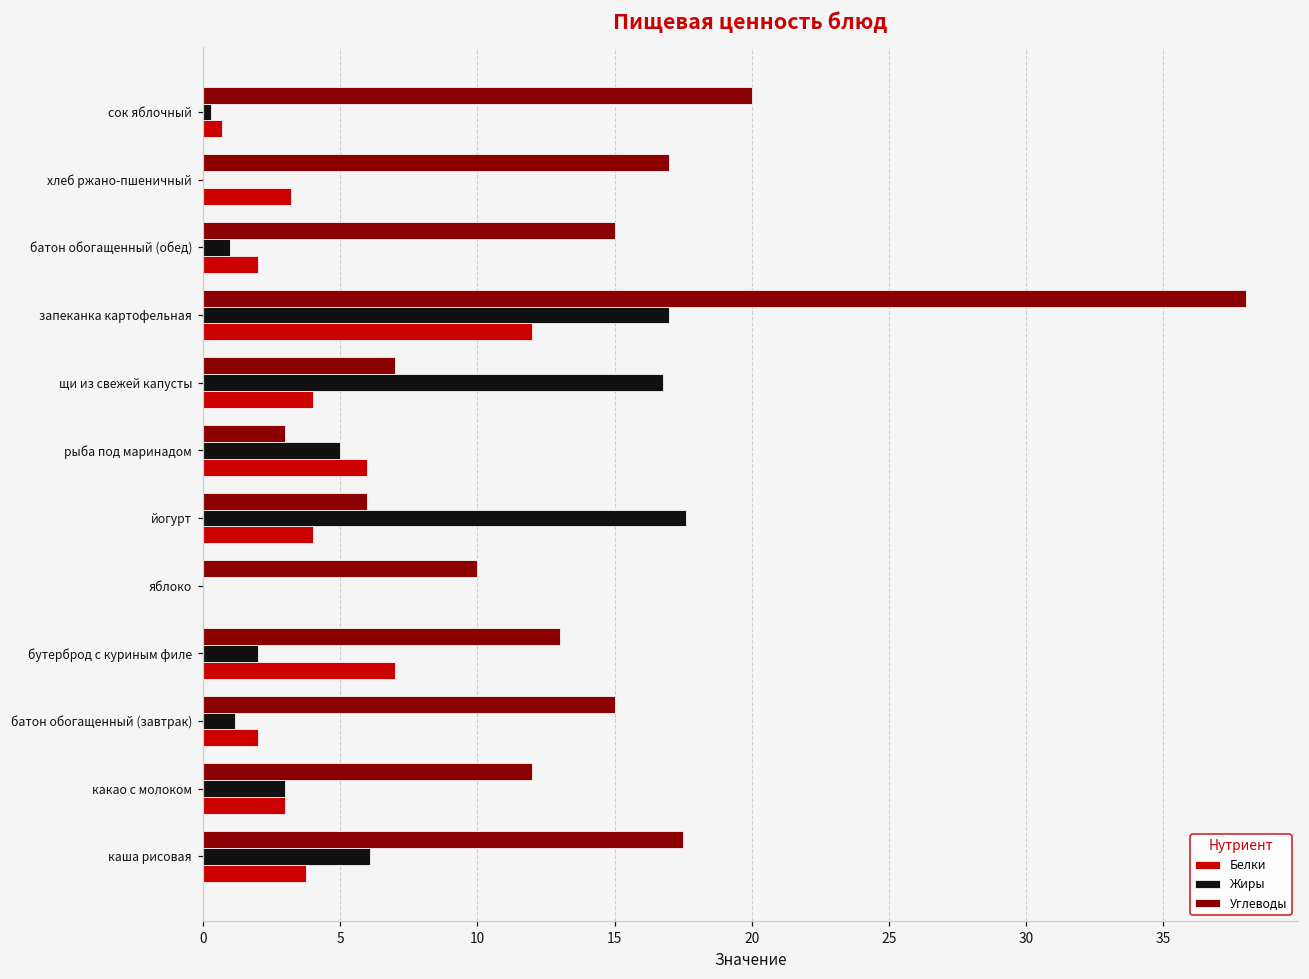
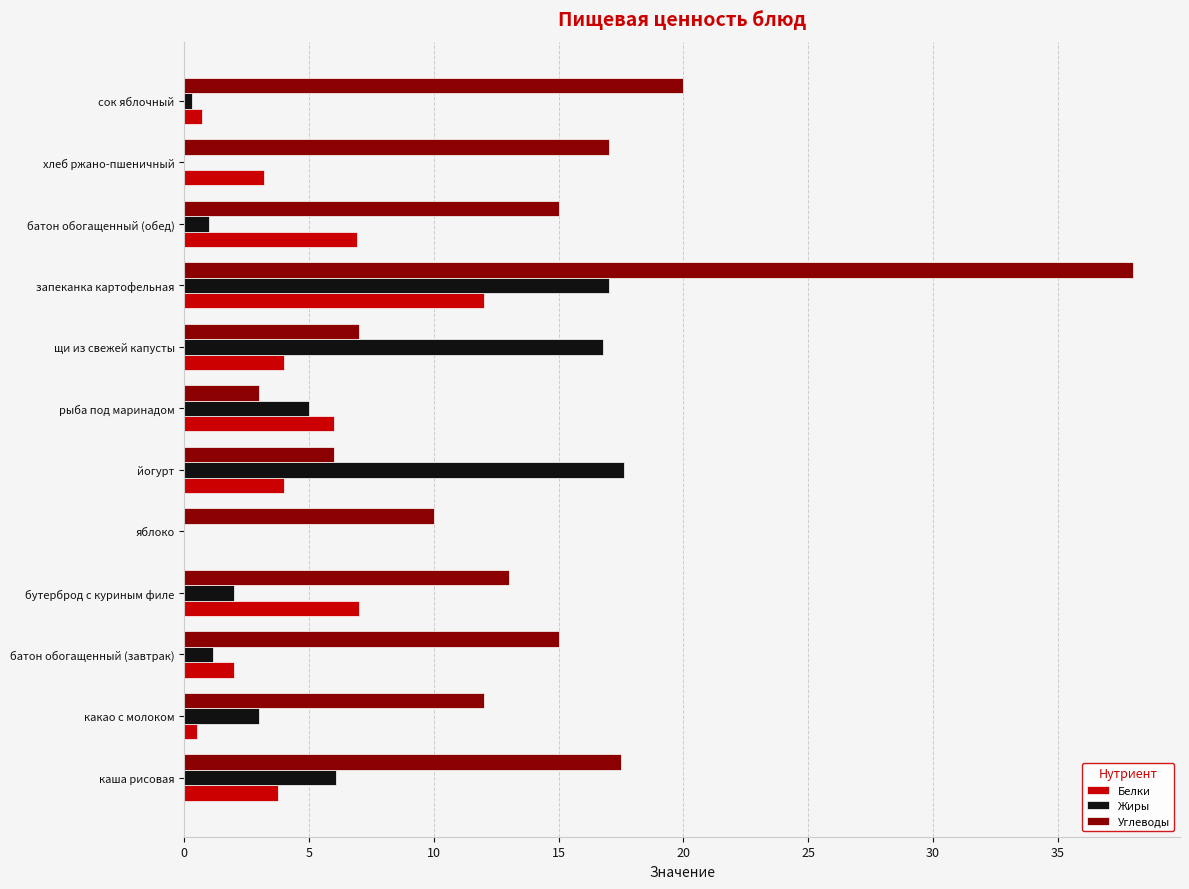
  {
    "Белки": {
      "сок яблочный": 0.7,
      "хлеб ржано-пшеничный": 3.2,
-     "батон обогащенный (обед)": 2.0,
+     "батон обогащенный (обед)": 6.9,
      "запеканка картофельная": 12.0,
      "щи из свежей капусты": 4.0,
      "рыба под маринадом": 6.0,
      "йогурт": 4.0,
      "яблоко": 0.0,
      "бутерброд с куриным филе": 7.0,
      "батон обогащенный (завтрак)": 2.0,
-     "какао с молоком": 3.0,
+     "какао с молоком": 0.5,
      "каша рисовая": 3.8
    },
    "Жиры": {
      "сок яблочный": 0.3,
      "хлеб ржано-пшеничный": 0.0,
      "батон обогащенный (обед)": 1.0,
      "запеканка картофельная": 17.0,
      "щи из свежей капусты": 16.8,
      "рыба под маринадом": 5.0,
      "йогурт": 17.6,
      "яблоко": 0.0,
      "бутерброд с куриным филе": 2.0,
      "батон обогащенный (завтрак)": 1.2,
      "какао с молоком": 3.0,
      "каша рисовая": 6.1
    },
    "Углеводы": {
      "сок яблочный": 20.0,
      "хлеб ржано-пшеничный": 17.0,
      "батон обогащенный (обед)": 15.0,
      "запеканка картофельная": 38.0,
      "щи из свежей капусты": 7.0,
      "рыба под маринадом": 3.0,
      "йогурт": 6.0,
      "яблоко": 10.0,
      "бутерброд с куриным филе": 13.0,
      "батон обогащенный (завтрак)": 15.0,
      "какао с молоком": 12.0,
      "каша рисовая": 17.5
    }
  }
